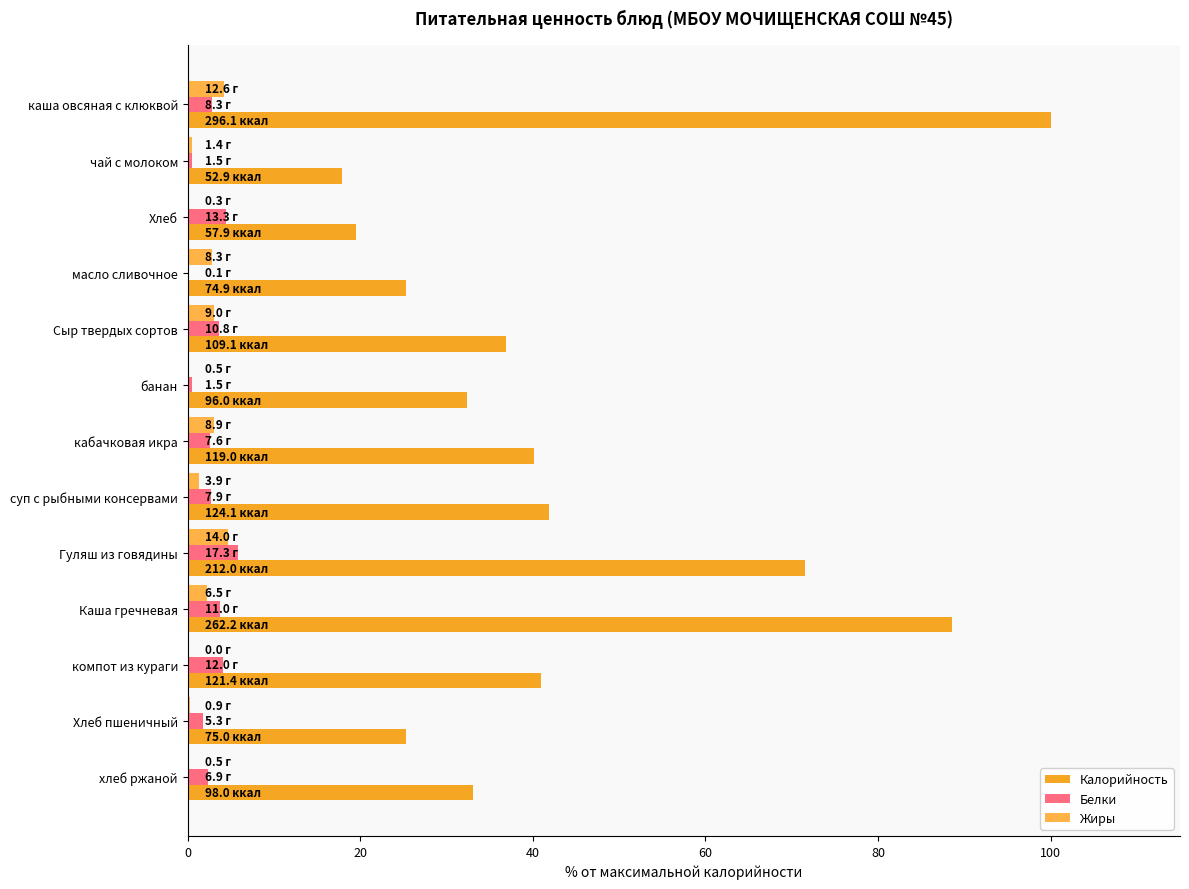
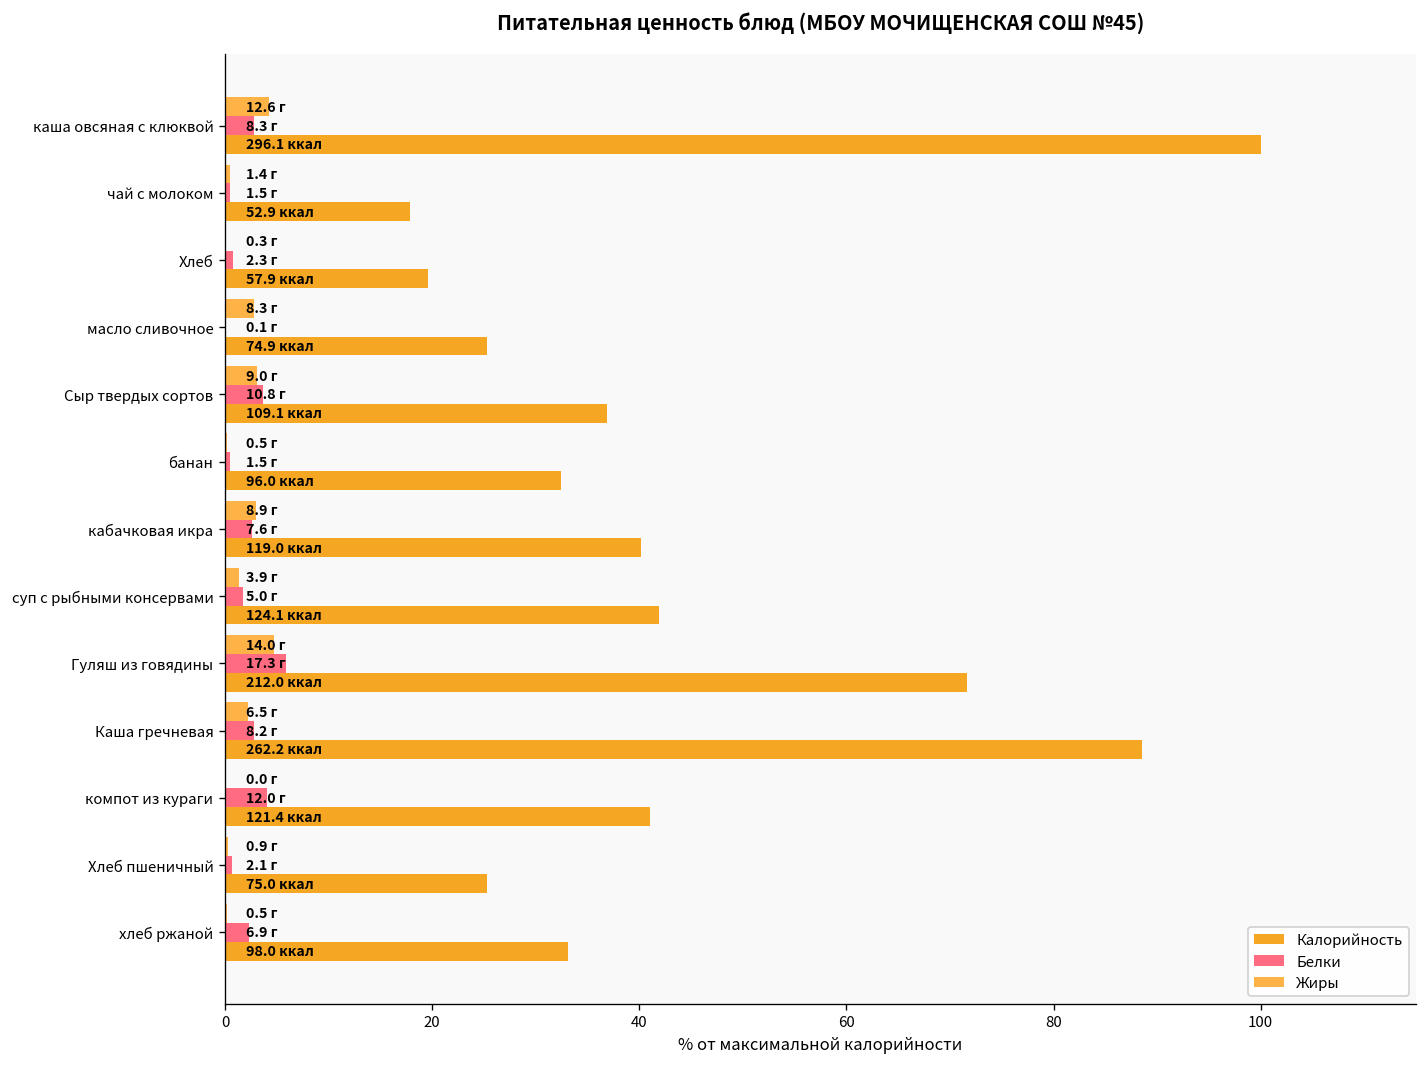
  {
    "Белки": {
-     "Хлеб": 13.3,
+     "Хлеб": 2.3,
      "банан": 0.5,
-     "суп с рыбными консервами": 7.9,
-     "Каша гречневая": 11.0,
-     "Хлеб пшеничный": 5.3
+     "суп с рыбными консервами": 5.0,
+     "Каша гречневая": 8.2,
+     "Хлеб пшеничный": 2.1
    }
  }
